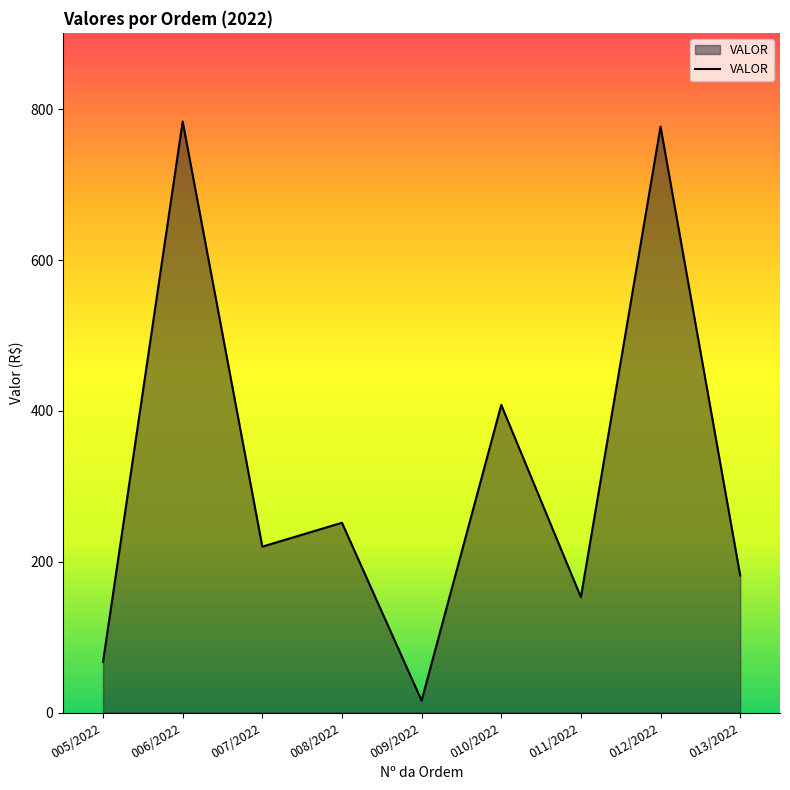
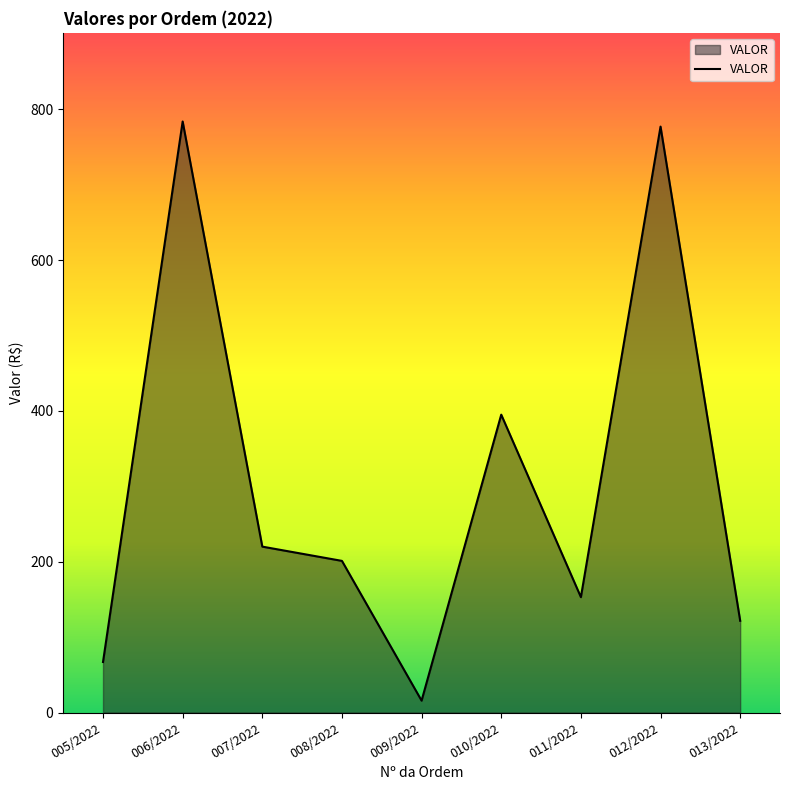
  {
    "005/2022": 70,
    "006/2022": 780,
    "007/2022": 220,
-   "008/2022": 250,
+   "008/2022": 200,
    "009/2022": 20,
-   "010/2022": 410,
+   "010/2022": 400,
    "011/2022": 150,
    "012/2022": 780,
-   "013/2022": 180
+   "013/2022": 120
  }
